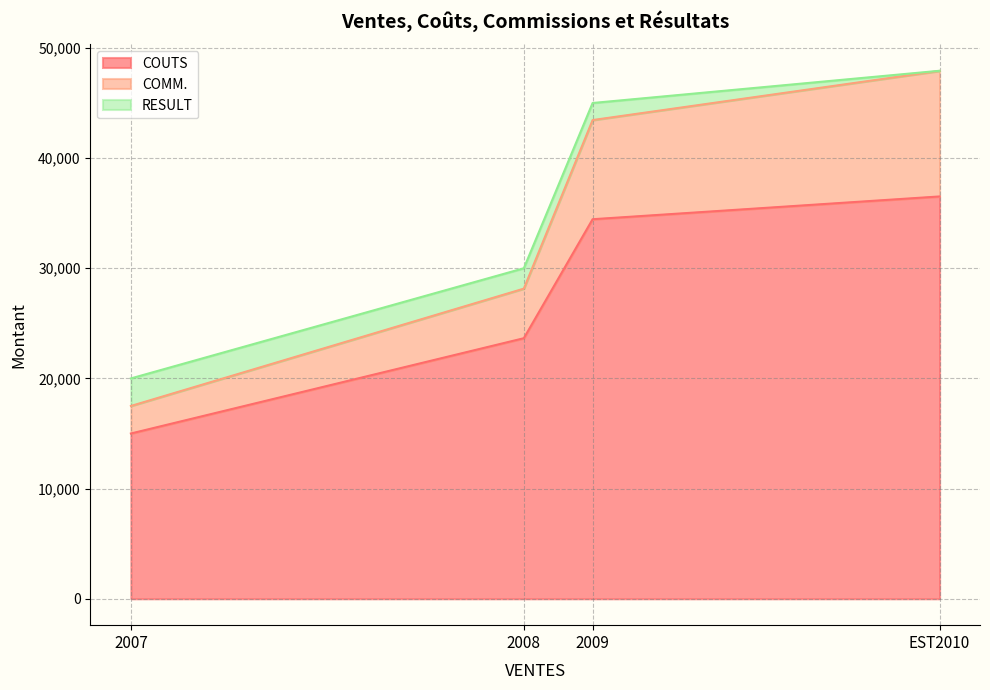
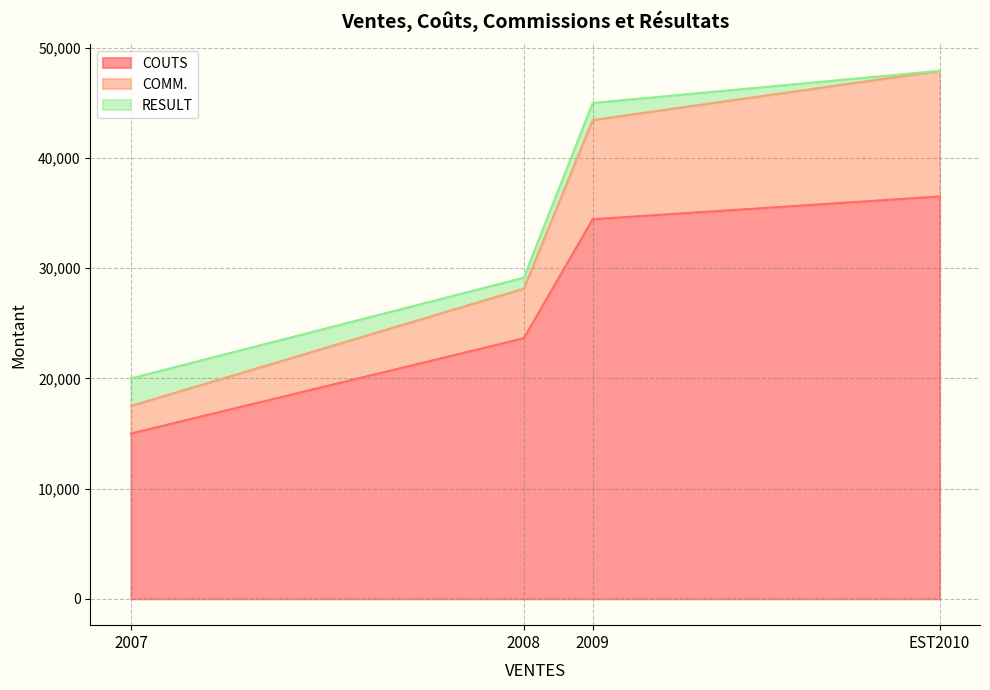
  {
    "RESULT": {
      "2007": "2,500",
-     "2008": "1,900",
+     "2008": "1,000",
      "2009": "1,600"
    }
  }
